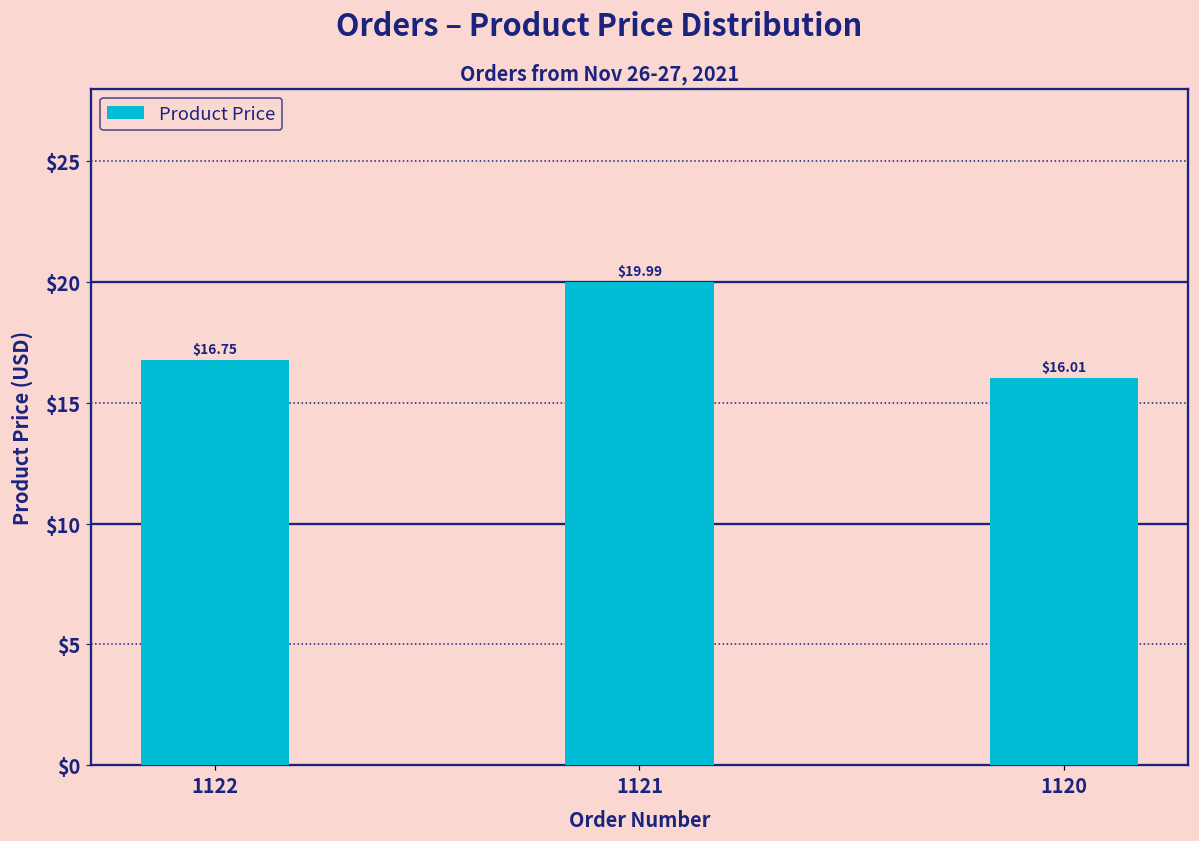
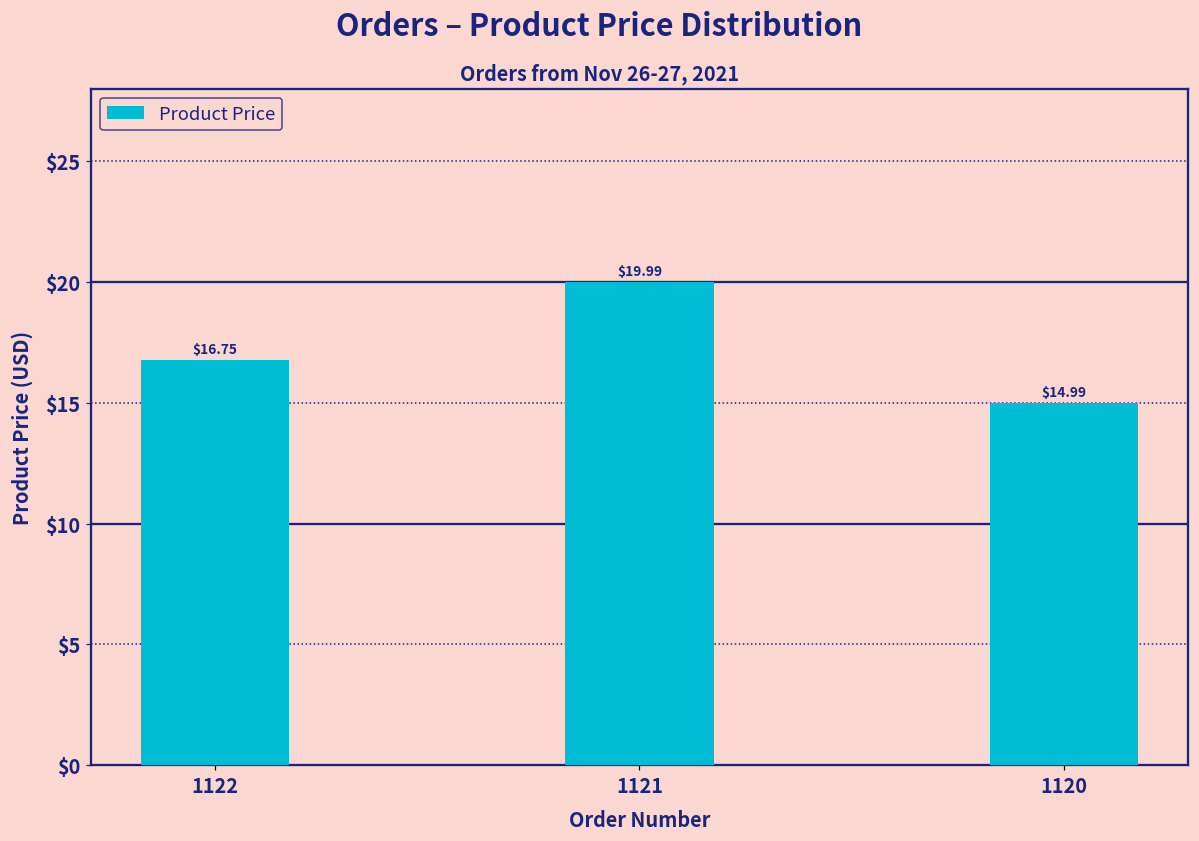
  {
    "1122": "$16.75",
    "1121": "$19.99",
-   "1120": "$16.01"
+   "1120": "$14.99"
  }
